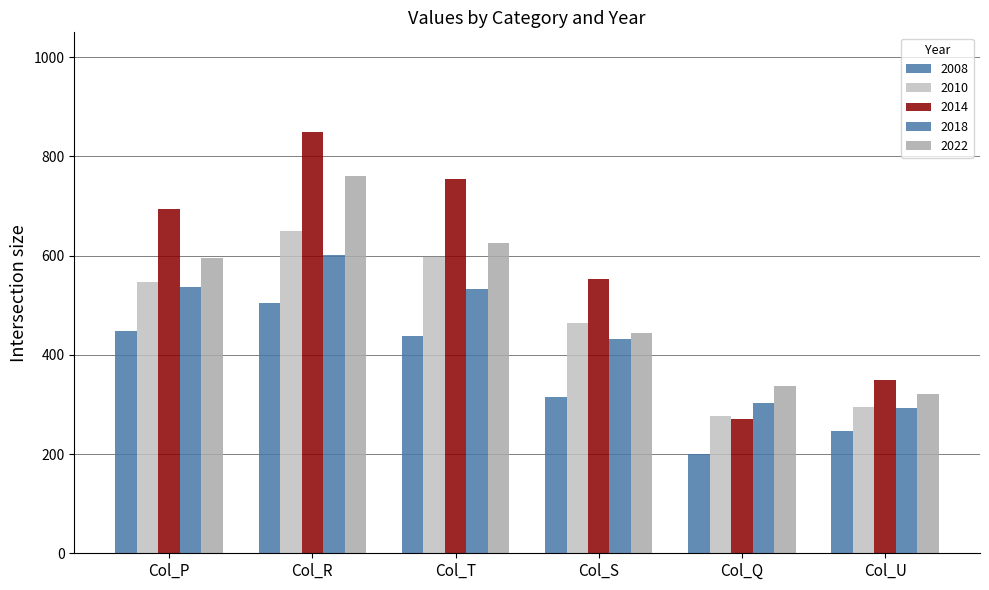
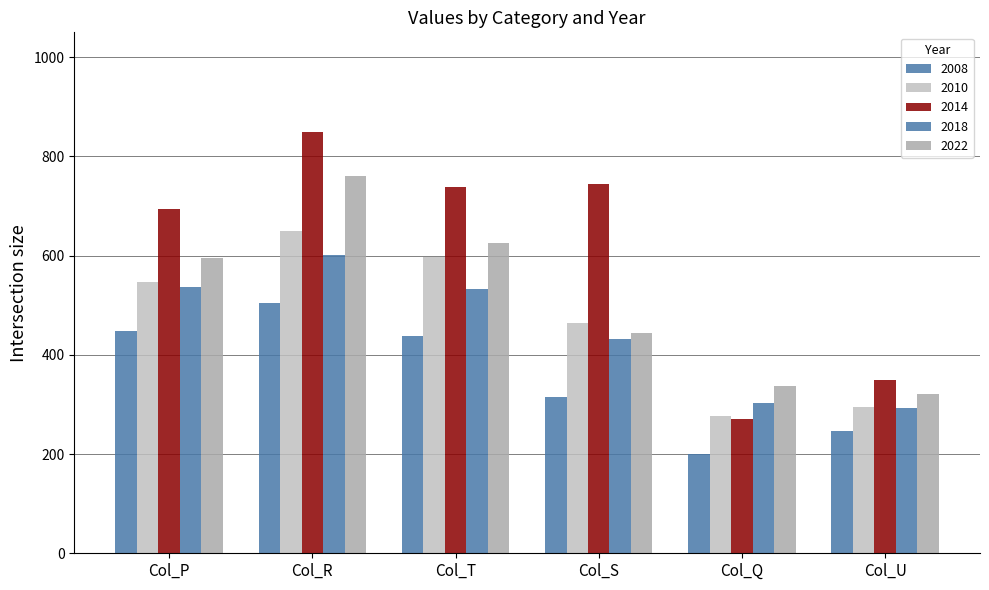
  {
    "2014": {
      "Col_P": 690,
      "Col_R": 850,
-     "Col_T": 760,
-     "Col_S": 550,
+     "Col_T": 740,
+     "Col_S": 740,
      "Col_Q": 270,
      "Col_U": 350
    }
  }
